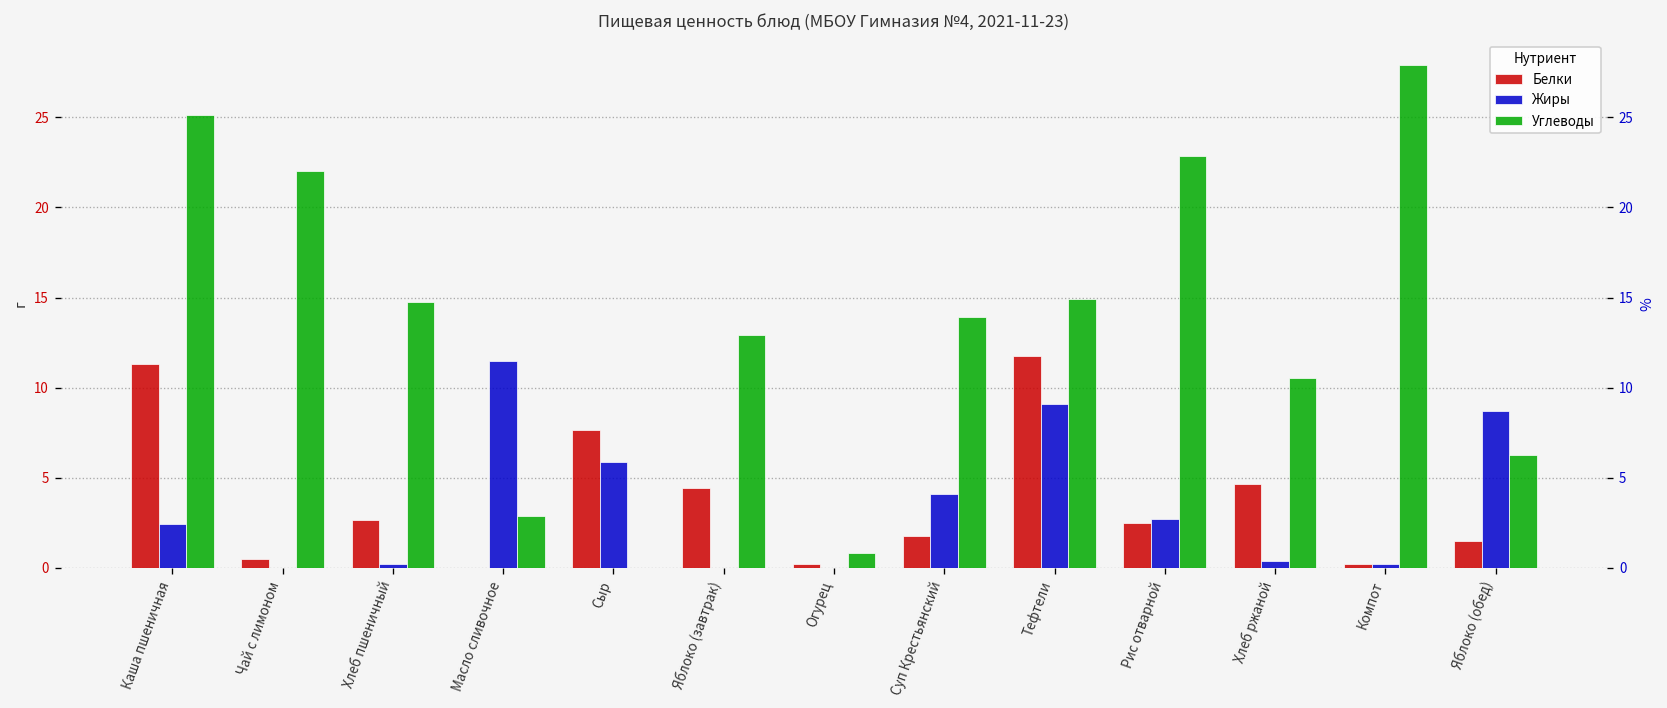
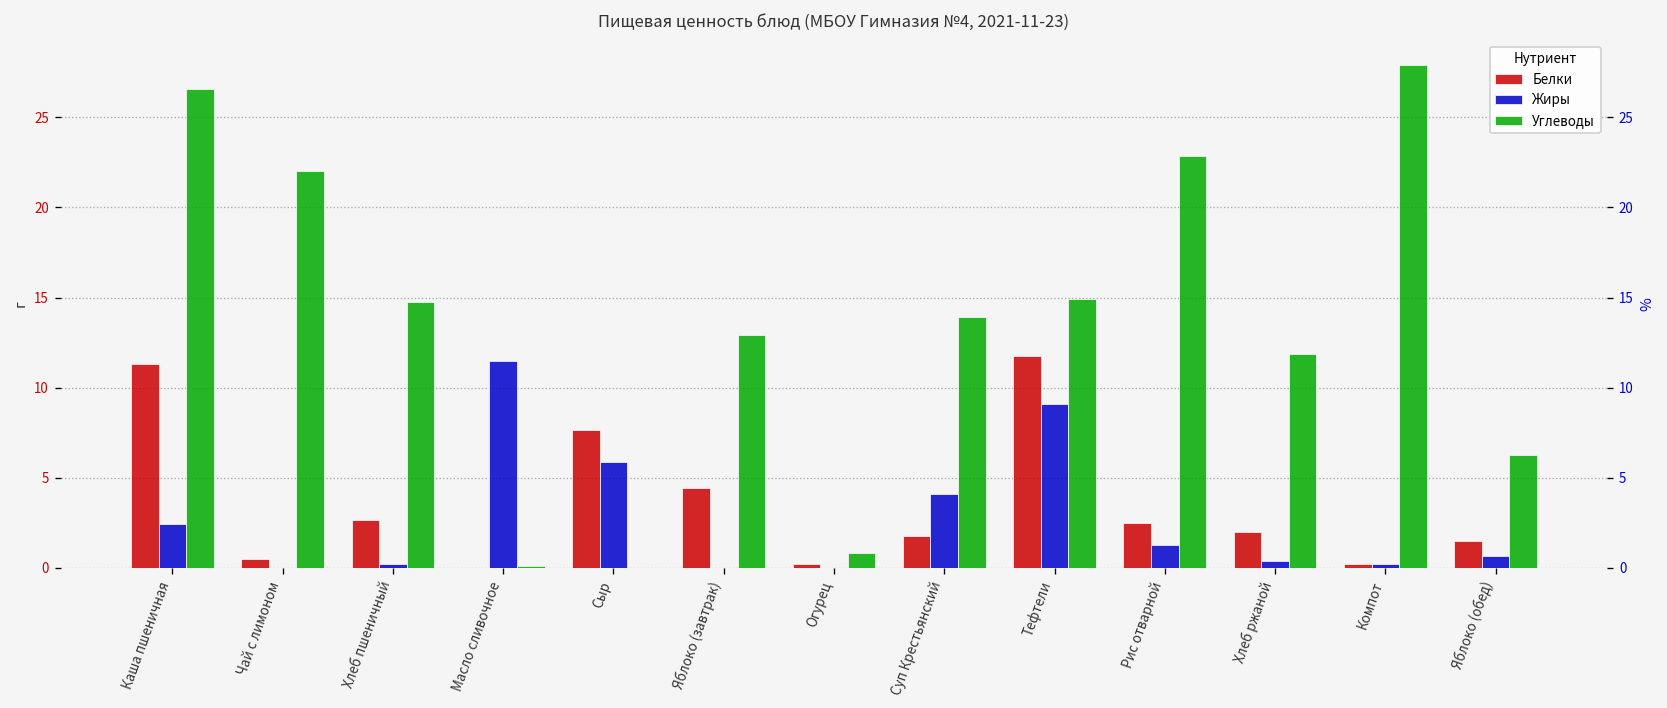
  {
    "Белки": {
      "Каша пшеничная": 11.3,
      "Чай с лимоном": 0.5,
      "Хлеб пшеничный": 2.7,
      "Масло сливочное": 0.0,
      "Сыр": 7.6,
      "Яблоко (завтрак)": 4.5,
      "Огурец": 0.2,
      "Суп Крестьянский": 1.8,
      "Тефтели": 11.8,
      "Рис отварной": 2.5,
-     "Хлеб ржаной": 4.6,
+     "Хлеб ржаной": 2.0,
      "Компот": 0.2,
      "Яблоко (обед)": 1.5
    },
    "Жиры": {
      "Каша пшеничная": 2.5,
      "Чай с лимоном": 0.0,
      "Хлеб пшеничный": 0.2,
      "Масло сливочное": 11.5,
      "Сыр": 5.9,
      "Яблоко (завтрак)": 0.0,
      "Огурец": 0.0,
      "Суп Крестьянский": 4.1,
      "Тефтели": 9.1,
-     "Рис отварной": 2.7,
+     "Рис отварной": 1.3,
      "Хлеб ржаной": 0.4,
      "Компот": 0.2,
-     "Яблоко (обед)": 8.7
+     "Яблоко (обед)": 0.7
    },
    "Углеводы": {
-     "Каша пшеничная": 25.1,
+     "Каша пшеничная": 26.6,
      "Чай с лимоном": 22.0,
      "Хлеб пшеничный": 14.8,
-     "Масло сливочное": 2.9,
+     "Масло сливочное": 0.1,
      "Сыр": 0.0,
      "Яблоко (завтрак)": 12.9,
      "Огурец": 0.8,
      "Суп Крестьянский": 13.9,
      "Тефтели": 14.9,
      "Рис отварной": 22.9,
-     "Хлеб ржаной": 10.5,
+     "Хлеб ржаной": 11.9,
      "Компот": 27.9,
      "Яблоко (обед)": 6.2
    }
  }
